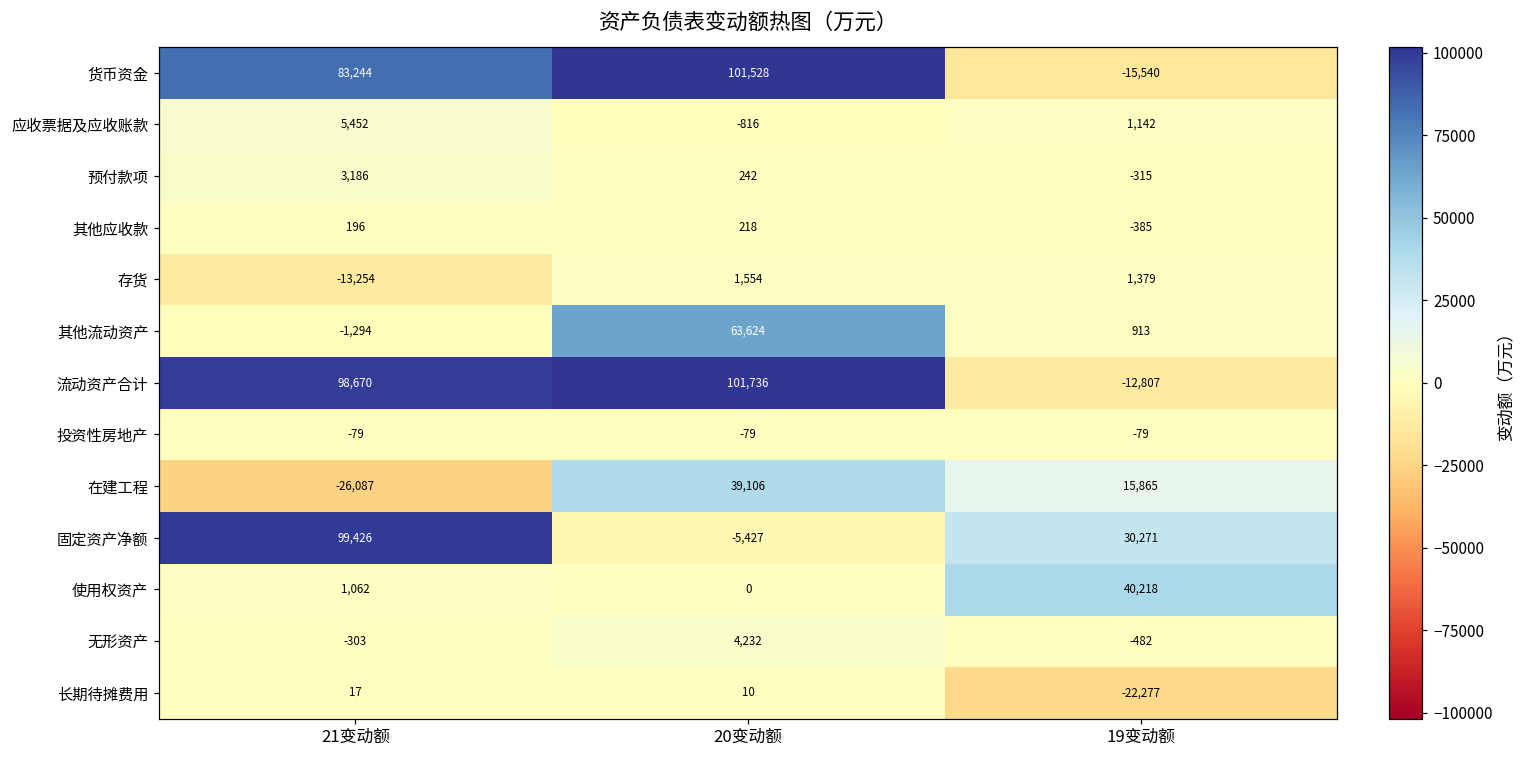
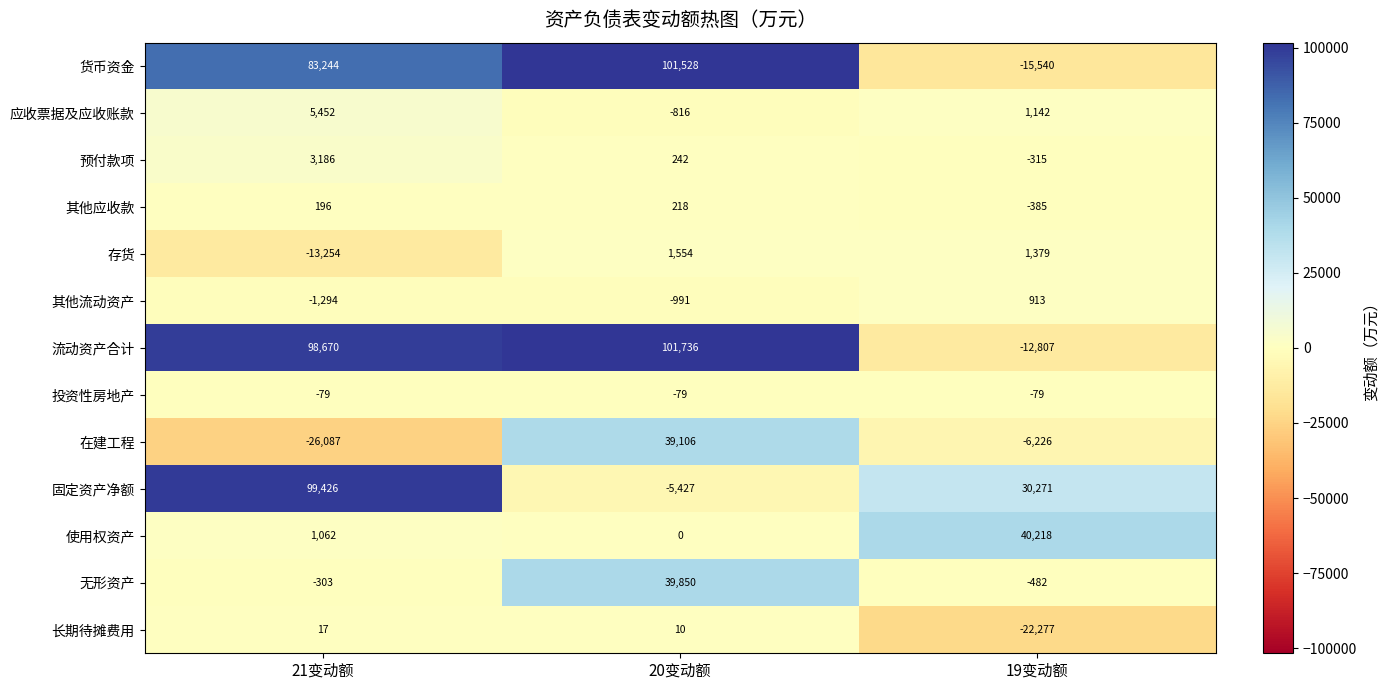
  {
    "货币资金": {
      "21变动额": "83,244",
      "20变动额": "101,528",
      "19变动额": "-15,540"
    },
    "应收票据及应收账款": {
      "21变动额": "5,452",
      "20变动额": "-816",
      "19变动额": "1,142"
    },
    "预付款项": {
      "21变动额": "3,186",
      "20变动额": "242",
      "19变动额": "-315"
    },
    "其他应收款": {
      "21变动额": "196",
      "20变动额": "218",
      "19变动额": "-385"
    },
    "存货": {
      "21变动额": "-13,254",
      "20变动额": "1,554",
      "19变动额": "1,379"
    },
    "其他流动资产": {
      "21变动额": "-1,294",
-     "20变动额": "63,624",
+     "20变动额": "-991",
      "19变动额": "913"
    },
    "流动资产合计": {
      "21变动额": "98,670",
      "20变动额": "101,736",
      "19变动额": "-12,807"
    },
    "投资性房地产": {
      "21变动额": "-79",
      "20变动额": "-79",
      "19变动额": "-79"
    },
    "在建工程": {
      "21变动额": "-26,087",
      "20变动额": "39,106",
-     "19变动额": "15,865"
+     "19变动额": "-6,226"
    },
    "固定资产净额": {
      "21变动额": "99,426",
      "20变动额": "-5,427",
      "19变动额": "30,271"
    },
    "使用权资产": {
      "21变动额": "1,062",
      "20变动额": "0",
      "19变动额": "40,218"
    },
    "无形资产": {
      "21变动额": "-303",
-     "20变动额": "4,232",
+     "20变动额": "39,850",
      "19变动额": "-482"
    },
    "长期待摊费用": {
      "21变动额": "17",
      "20变动额": "10",
      "19变动额": "-22,277"
    }
  }
